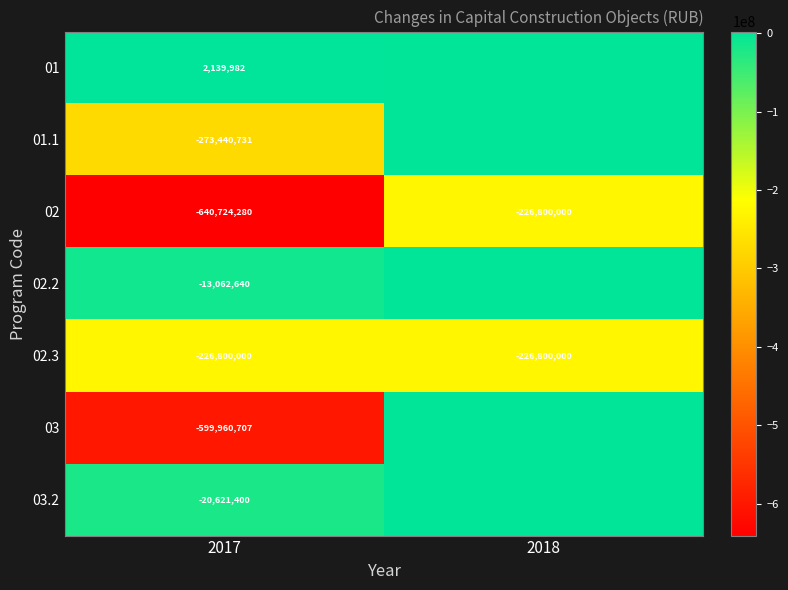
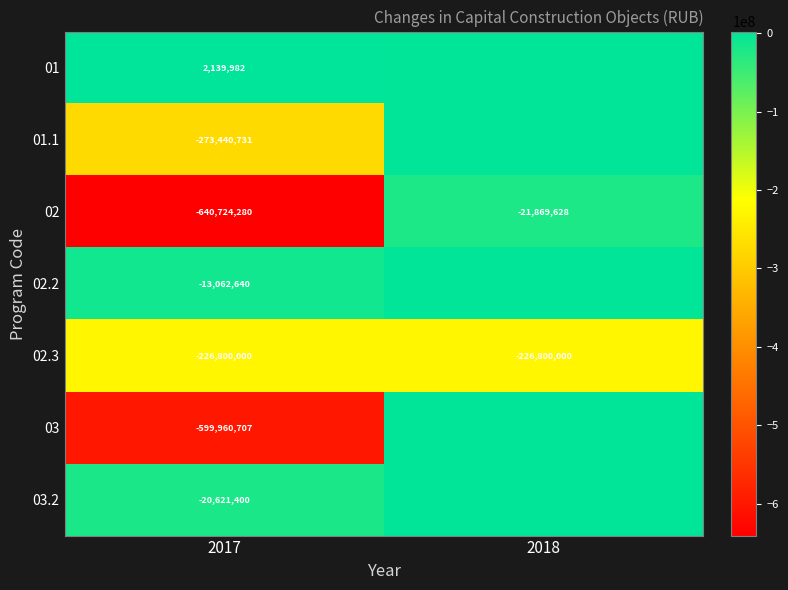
  {
    "01": {
      "2017": "2,139,982"
    },
    "01.1": {
      "2017": "-273,440,731"
    },
    "02": {
      "2017": "-640,724,280",
-     "2018": "-226,800,000"
+     "2018": "-21,869,628"
    },
    "02.2": {
      "2017": "-13,062,640"
    },
    "02.3": {
      "2017": "-226,800,000",
      "2018": "-226,800,000"
    },
    "03": {
      "2017": "-599,960,707"
    },
    "03.2": {
      "2017": "-20,621,400"
    }
  }
